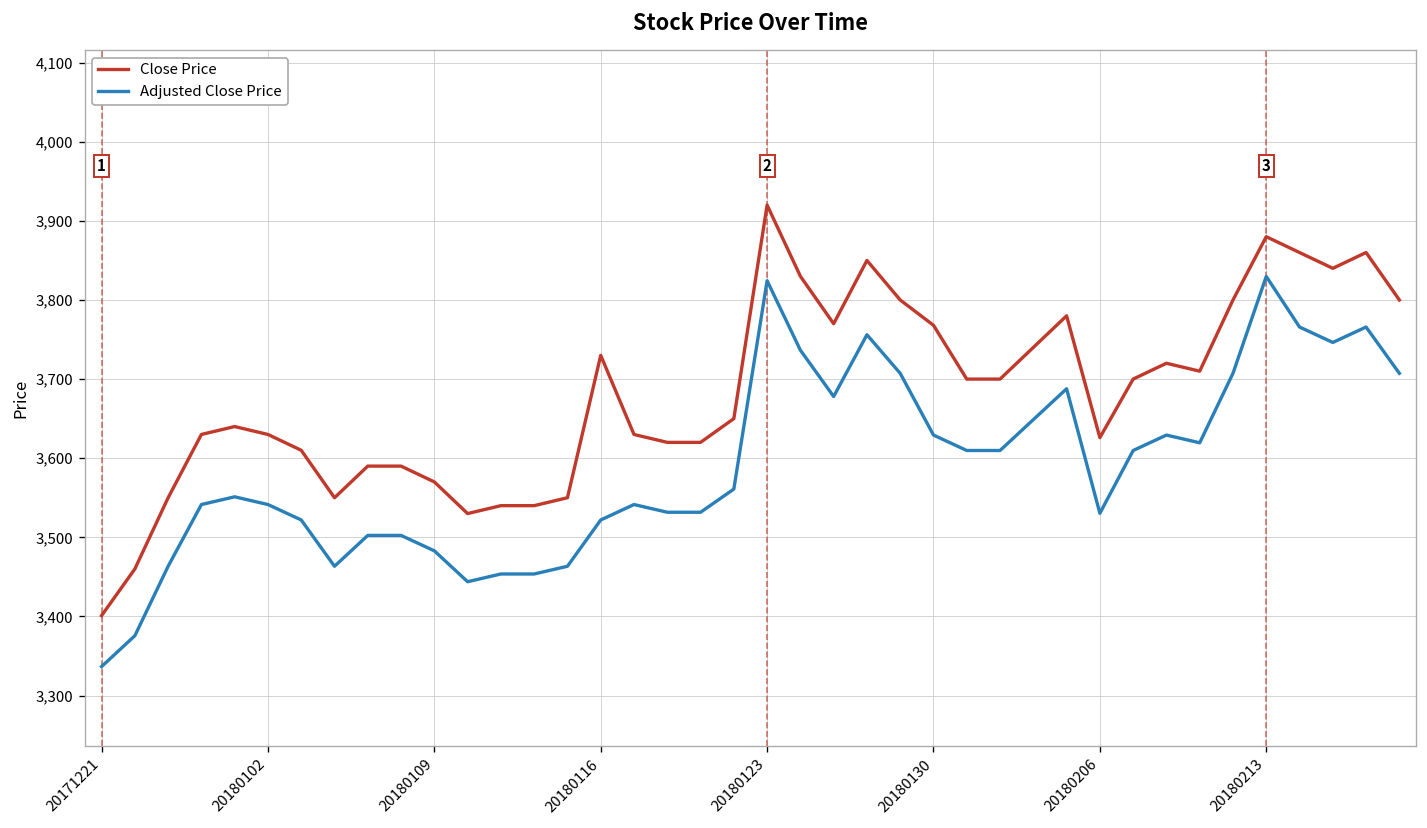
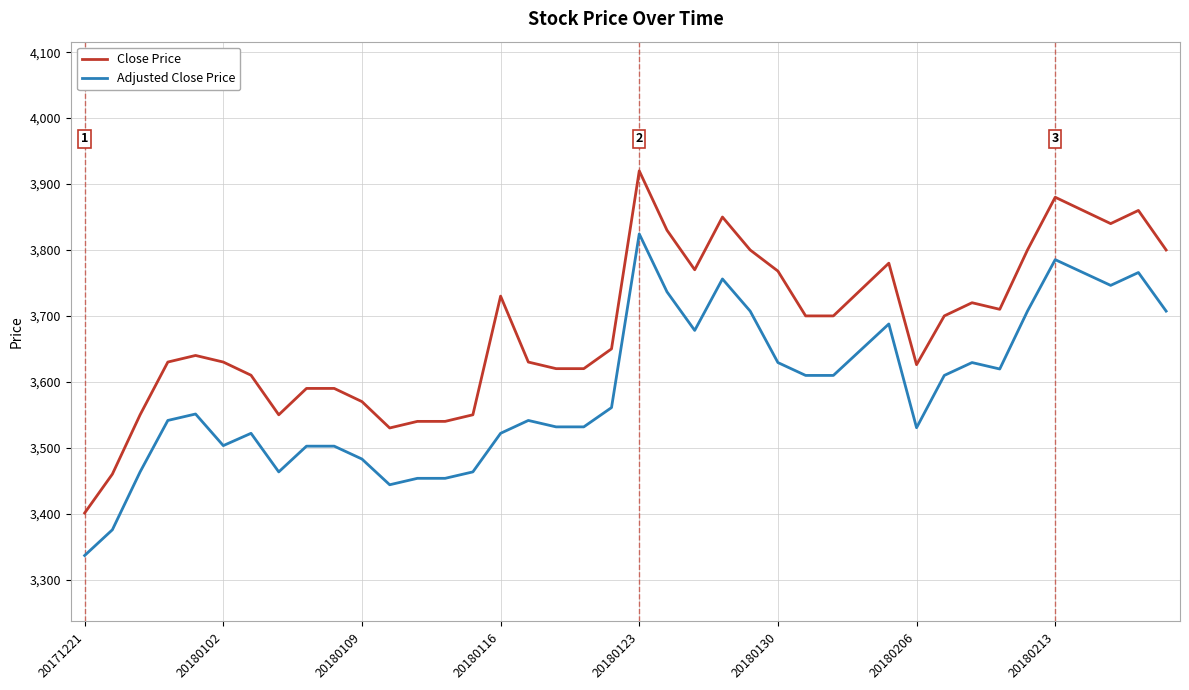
  {
    "Close Price": {
      "20171221": "3,400",
      "20180102": "3,630",
      "20180109": "3,570",
      "20180116": "3,730",
      "20180123": "3,920",
      "20180130": "3,770",
      "20180206": "3,630",
      "20180213": "3,880"
    },
    "Adjusted Close Price": {
      "20171221": "3,340",
-     "20180102": "3,540",
+     "20180102": "3,500",
      "20180109": "3,480",
      "20180116": "3,520",
      "20180123": "3,820",
      "20180130": "3,630",
      "20180206": "3,530",
-     "20180213": "3,830"
+     "20180213": "3,790"
    }
  }
